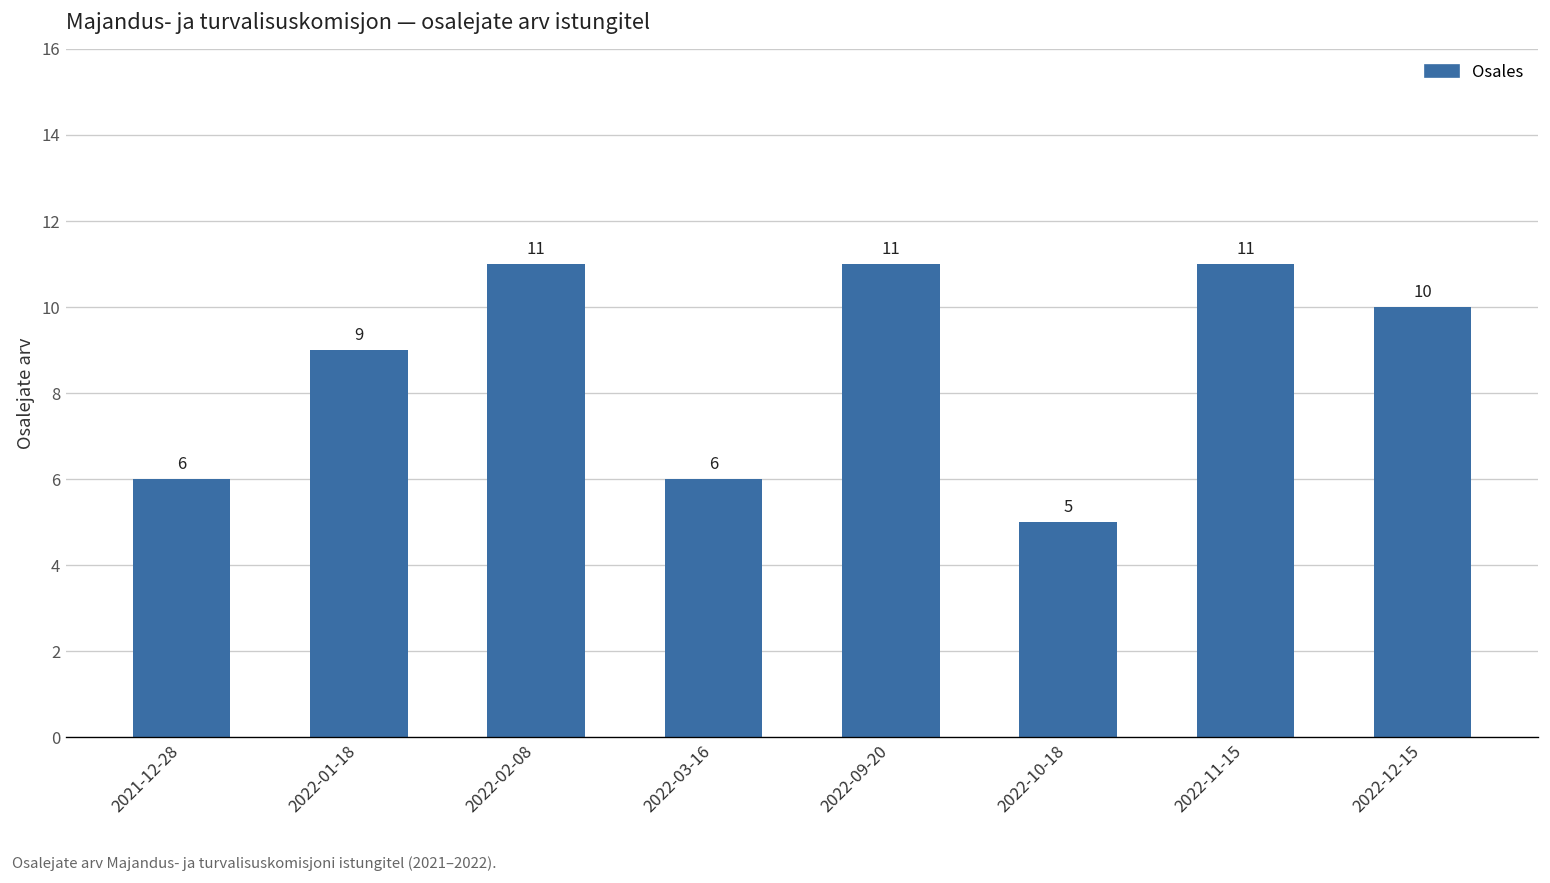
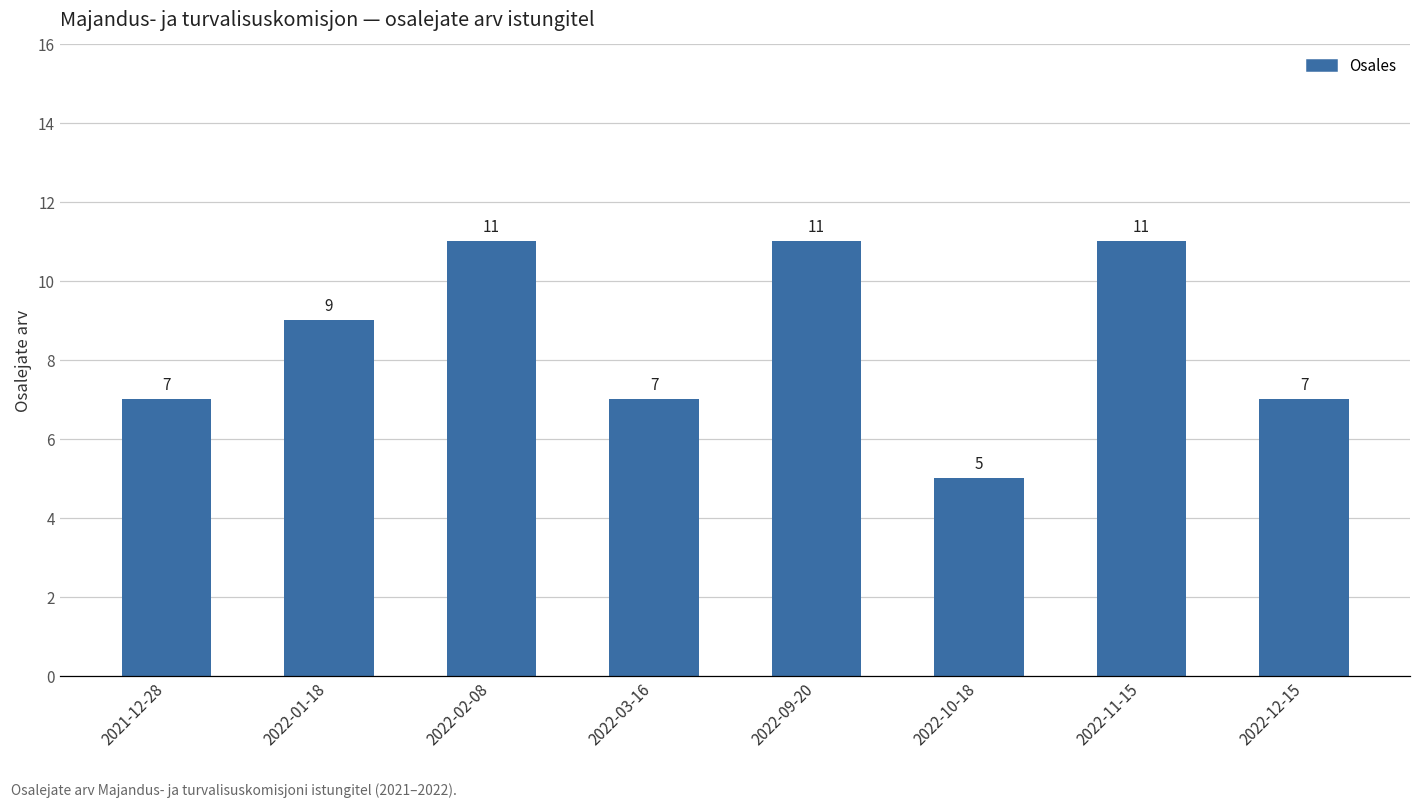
  {
-   "2021-12-28": 6,
+   "2021-12-28": 7,
    "2022-01-18": 9,
    "2022-02-08": 11,
-   "2022-03-16": 6,
+   "2022-03-16": 7,
    "2022-09-20": 11,
    "2022-10-18": 5,
    "2022-11-15": 11,
-   "2022-12-15": 10
+   "2022-12-15": 7
  }
